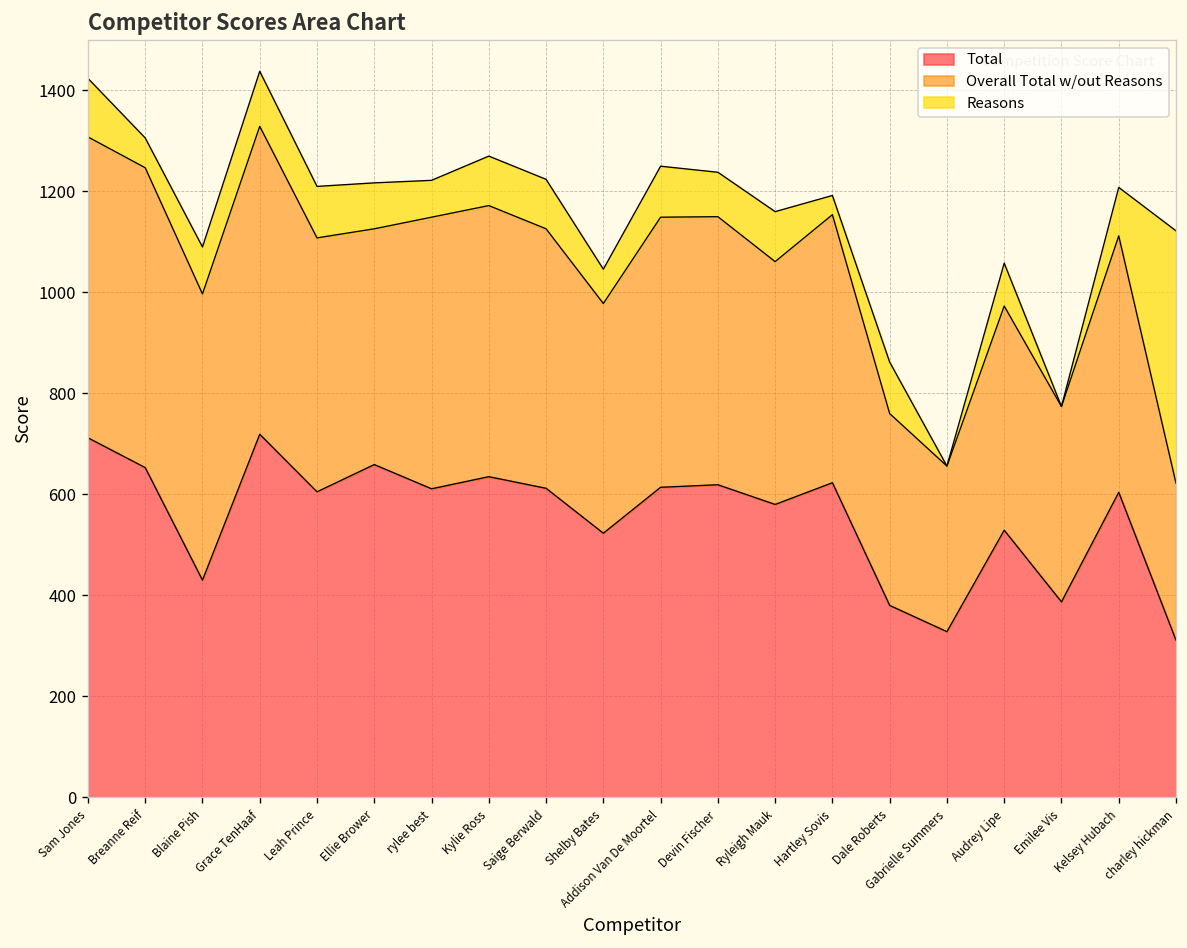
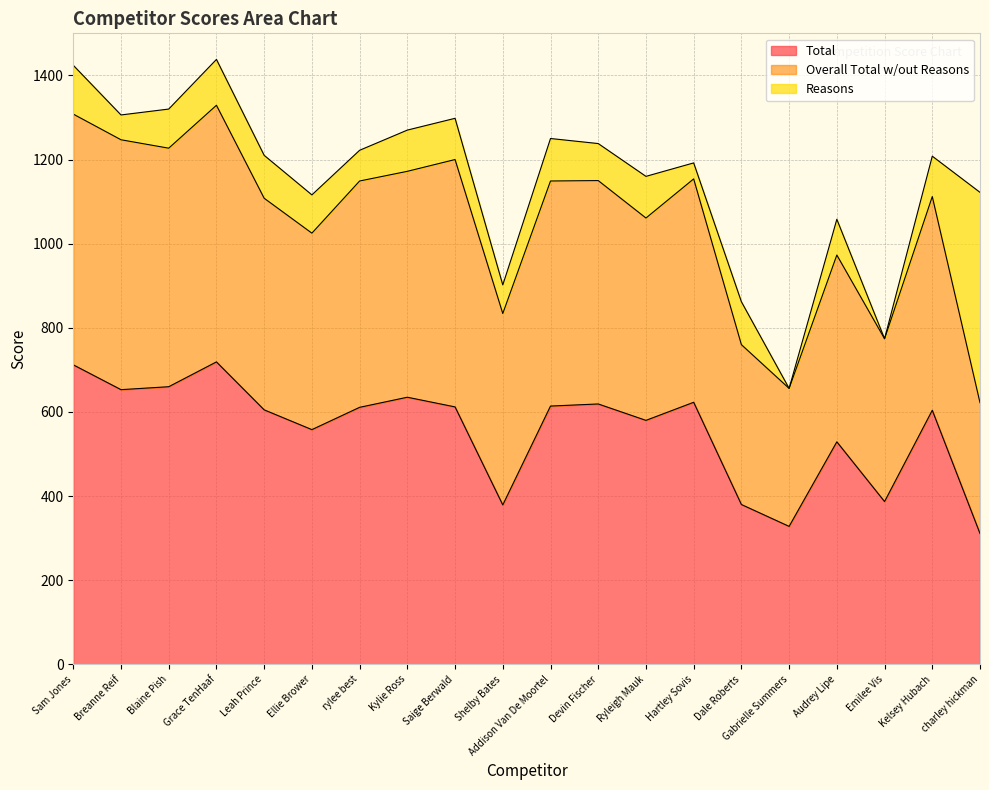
  {
    "Total": {
      "Sam Jones": 710,
      "Breanne Reif": 650,
-     "Blaine Pish": 430,
+     "Blaine Pish": 660,
      "Grace TenHaaf": 720,
      "Leah Prince": 610,
-     "Ellie Brower": 660,
+     "Ellie Brower": 560,
      "rylee best": 610,
      "Kylie Ross": 640,
      "Saige Berwald": 610,
-     "Shelby Bates": 520,
+     "Shelby Bates": 380,
      "Addison Van De Moortel": 610,
      "Devin Fischer": 620,
      "Ryleigh Mauk": 580,
      "Hartley Sovis": 620,
      "Dale Roberts": 380,
      "Gabrielle Summers": 330,
      "Audrey Lipe": 530,
      "Emilee Vis": 390,
      "Kelsey Hubach": 600,
      "charley hickman": 310
    },
    "Overall Total w/out Reasons": {
      "Sam Jones": 600,
      "Breanne Reif": 590,
      "Blaine Pish": 570,
      "Grace TenHaaf": 610,
      "Leah Prince": 500,
      "Ellie Brower": 470,
      "rylee best": 540,
      "Kylie Ross": 540,
-     "Saige Berwald": 510,
+     "Saige Berwald": 590,
      "Shelby Bates": 460,
      "Addison Van De Moortel": 540,
      "Devin Fischer": 530,
      "Ryleigh Mauk": 480,
      "Hartley Sovis": 530,
      "Dale Roberts": 380,
      "Audrey Lipe": 440,
      "Kelsey Hubach": 510,
      "charley hickman": 310
    },
    "Reasons": {
      "Sam Jones": 120,
      "Breanne Reif": 60,
      "Blaine Pish": 90,
      "Grace TenHaaf": 110,
      "Leah Prince": 100,
      "Ellie Brower": 90,
      "rylee best": 70,
      "Kylie Ross": 100,
      "Saige Berwald": 100,
      "Shelby Bates": 70,
      "Addison Van De Moortel": 100,
      "Devin Fischer": 90,
      "Ryleigh Mauk": 100,
      "Hartley Sovis": 40,
      "Dale Roberts": 100,
      "Audrey Lipe": 90,
      "Kelsey Hubach": 100,
      "charley hickman": 500
    }
  }
